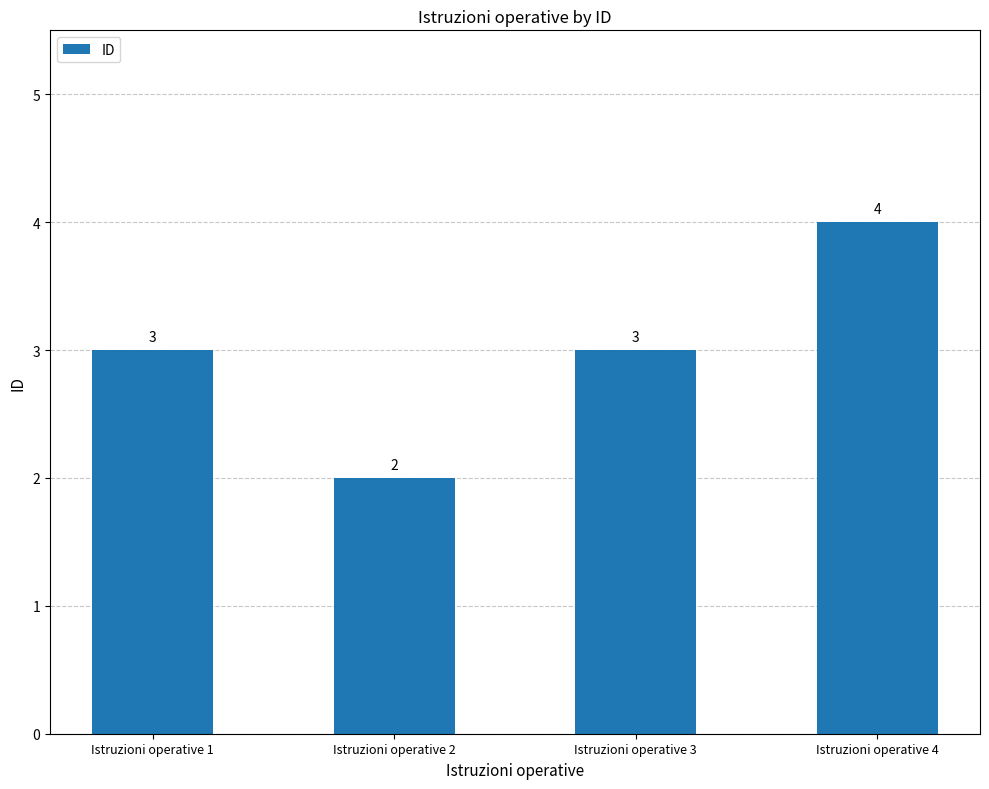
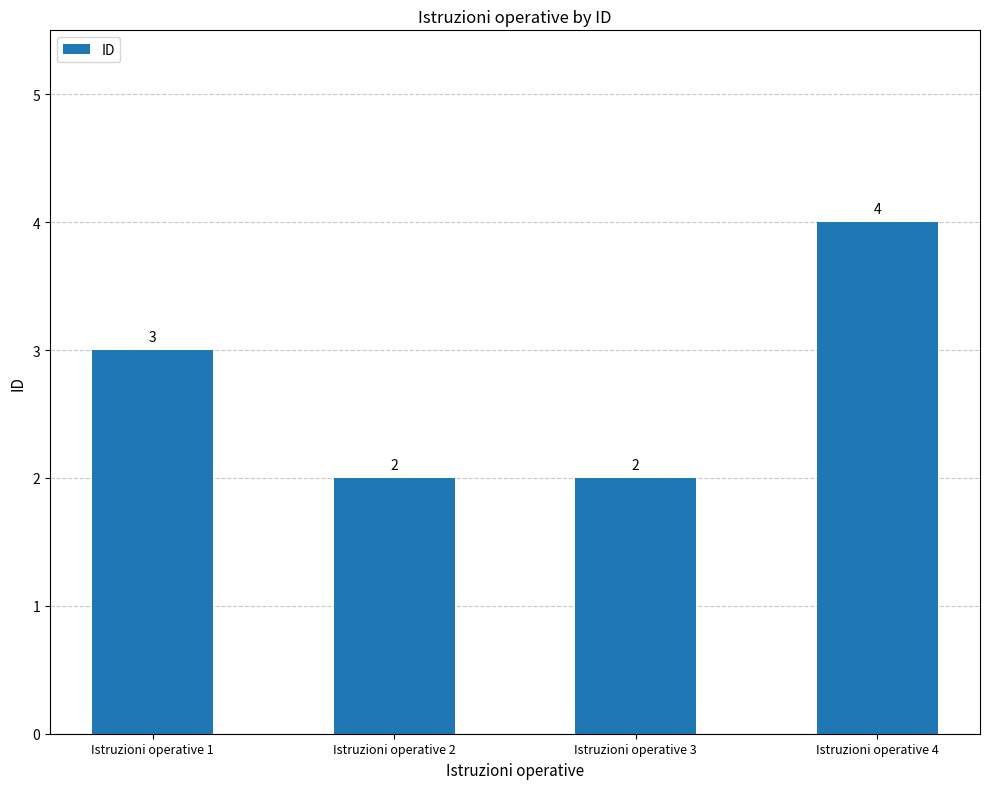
  {
    "Istruzioni operative 1": 3,
    "Istruzioni operative 2": 2,
-   "Istruzioni operative 3": 3,
+   "Istruzioni operative 3": 2,
    "Istruzioni operative 4": 4
  }
